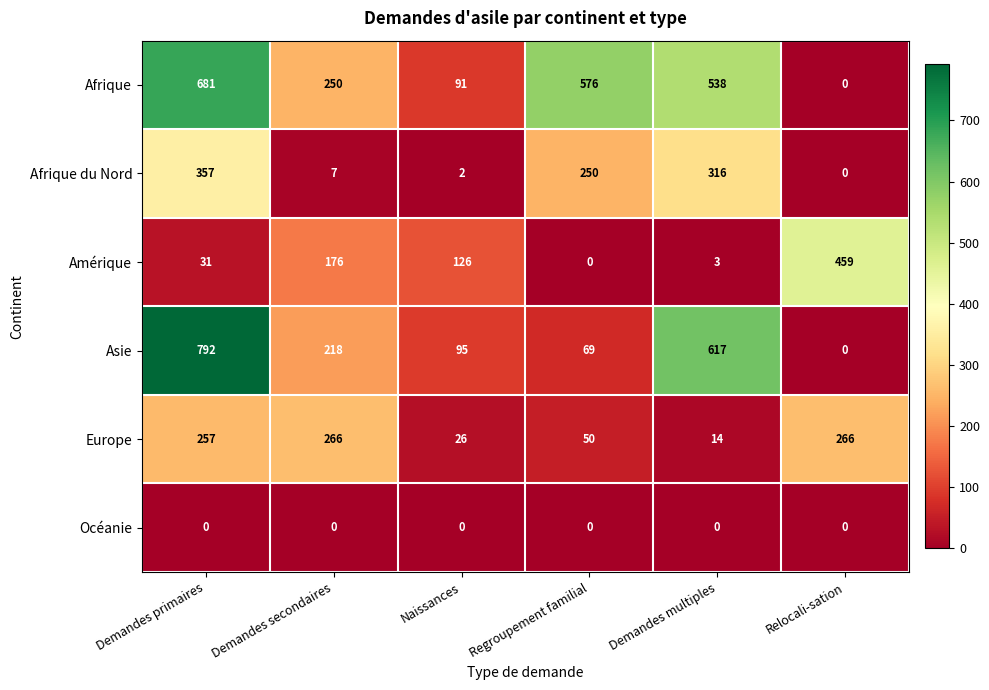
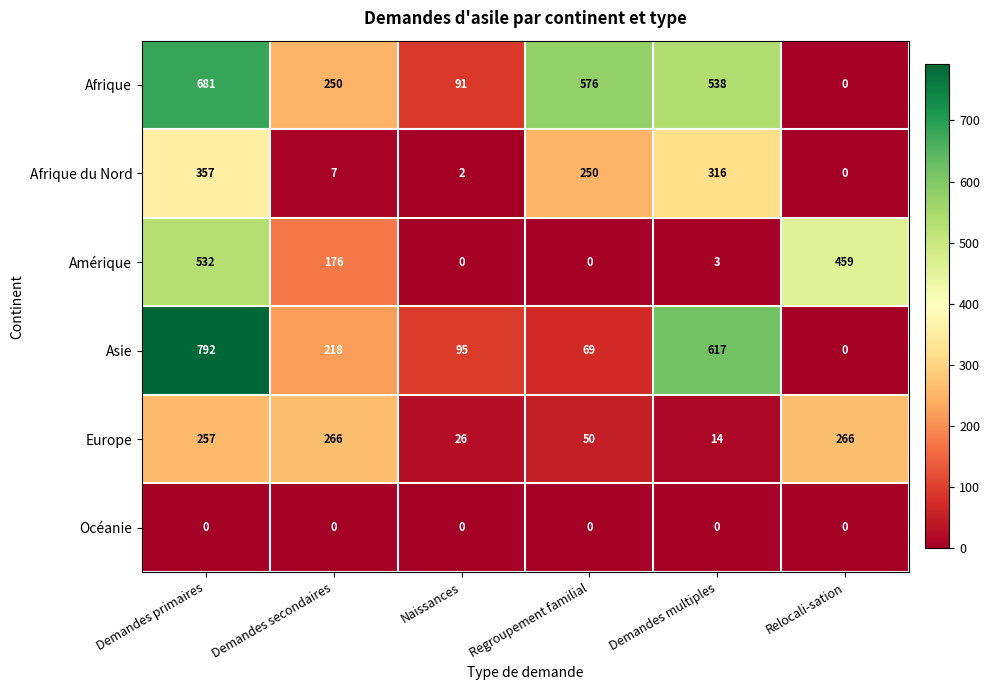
  {
    "Afrique": {
      "Demandes primaires": 681,
      "Demandes secondaires": 250,
      "Naissances": 91,
      "Regroupement familial": 576,
      "Demandes multiples": 538,
      "Relocali-sation": 0
    },
    "Afrique du Nord": {
      "Demandes primaires": 357,
      "Demandes secondaires": 7,
      "Naissances": 2,
      "Regroupement familial": 250,
      "Demandes multiples": 316,
      "Relocali-sation": 0
    },
    "Amérique": {
-     "Demandes primaires": 31,
+     "Demandes primaires": 532,
      "Demandes secondaires": 176,
-     "Naissances": 126,
+     "Naissances": 0,
      "Regroupement familial": 0,
      "Demandes multiples": 3,
      "Relocali-sation": 459
    },
    "Asie": {
      "Demandes primaires": 792,
      "Demandes secondaires": 218,
      "Naissances": 95,
      "Regroupement familial": 69,
      "Demandes multiples": 617,
      "Relocali-sation": 0
    },
    "Europe": {
      "Demandes primaires": 257,
      "Demandes secondaires": 266,
      "Naissances": 26,
      "Regroupement familial": 50,
      "Demandes multiples": 14,
      "Relocali-sation": 266
    },
    "Océanie": {
      "Demandes primaires": 0,
      "Demandes secondaires": 0,
      "Naissances": 0,
      "Regroupement familial": 0,
      "Demandes multiples": 0,
      "Relocali-sation": 0
    }
  }
